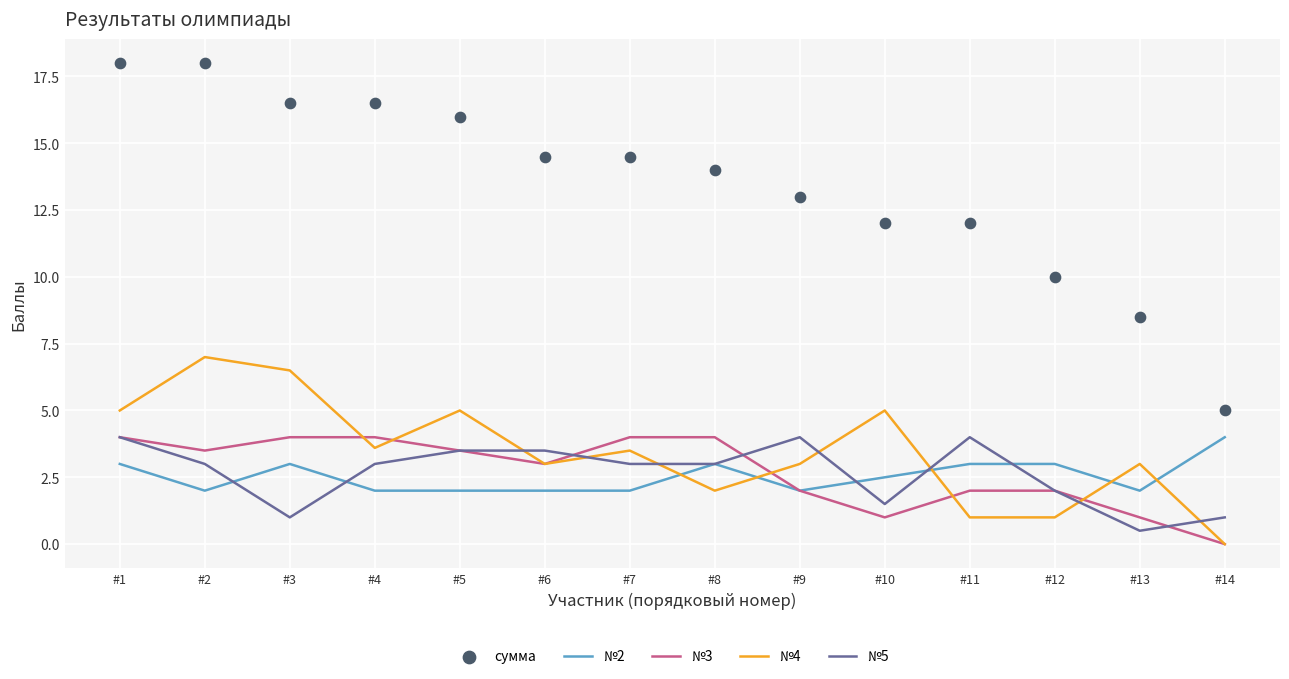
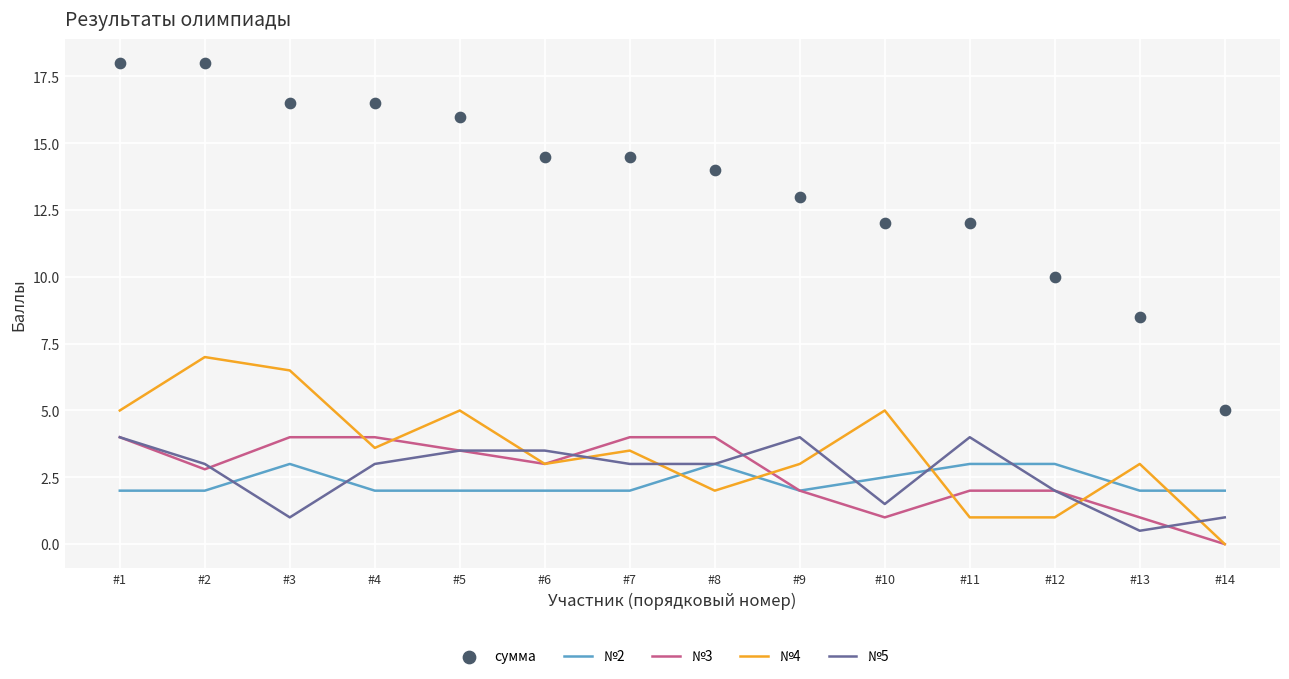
  {
    "№2": {
-     "#1": 3,
+     "#1": 2,
      "#2": 2,
      "#3": 3,
      "#4": 2,
      "#5": 2,
      "#6": 2,
      "#7": 2,
      "#10": 2.5,
      "#11": 3,
      "#12": 3,
      "#13": 2,
-     "#14": 4
+     "#14": 2
    },
    "№3": {
-     "#2": 3.5,
+     "#2": 2.8,
      "#3": 4.0,
      "#4": 4.0,
      "#7": 4.0,
      "#8": 4.0,
      "#10": 1.0,
      "#11": 2.0,
      "#13": 1.0
    },
    "№4": {
      "#1": 5.0,
      "#2": 7.0,
      "#3": 6.5,
      "#4": 3.6,
      "#5": 5.0,
      "#7": 3.5,
      "#8": 2.0,
      "#9": 3.0,
      "#10": 5.0,
      "#11": 1.0,
      "#12": 1.0,
      "#13": 3.0
    }
  }
